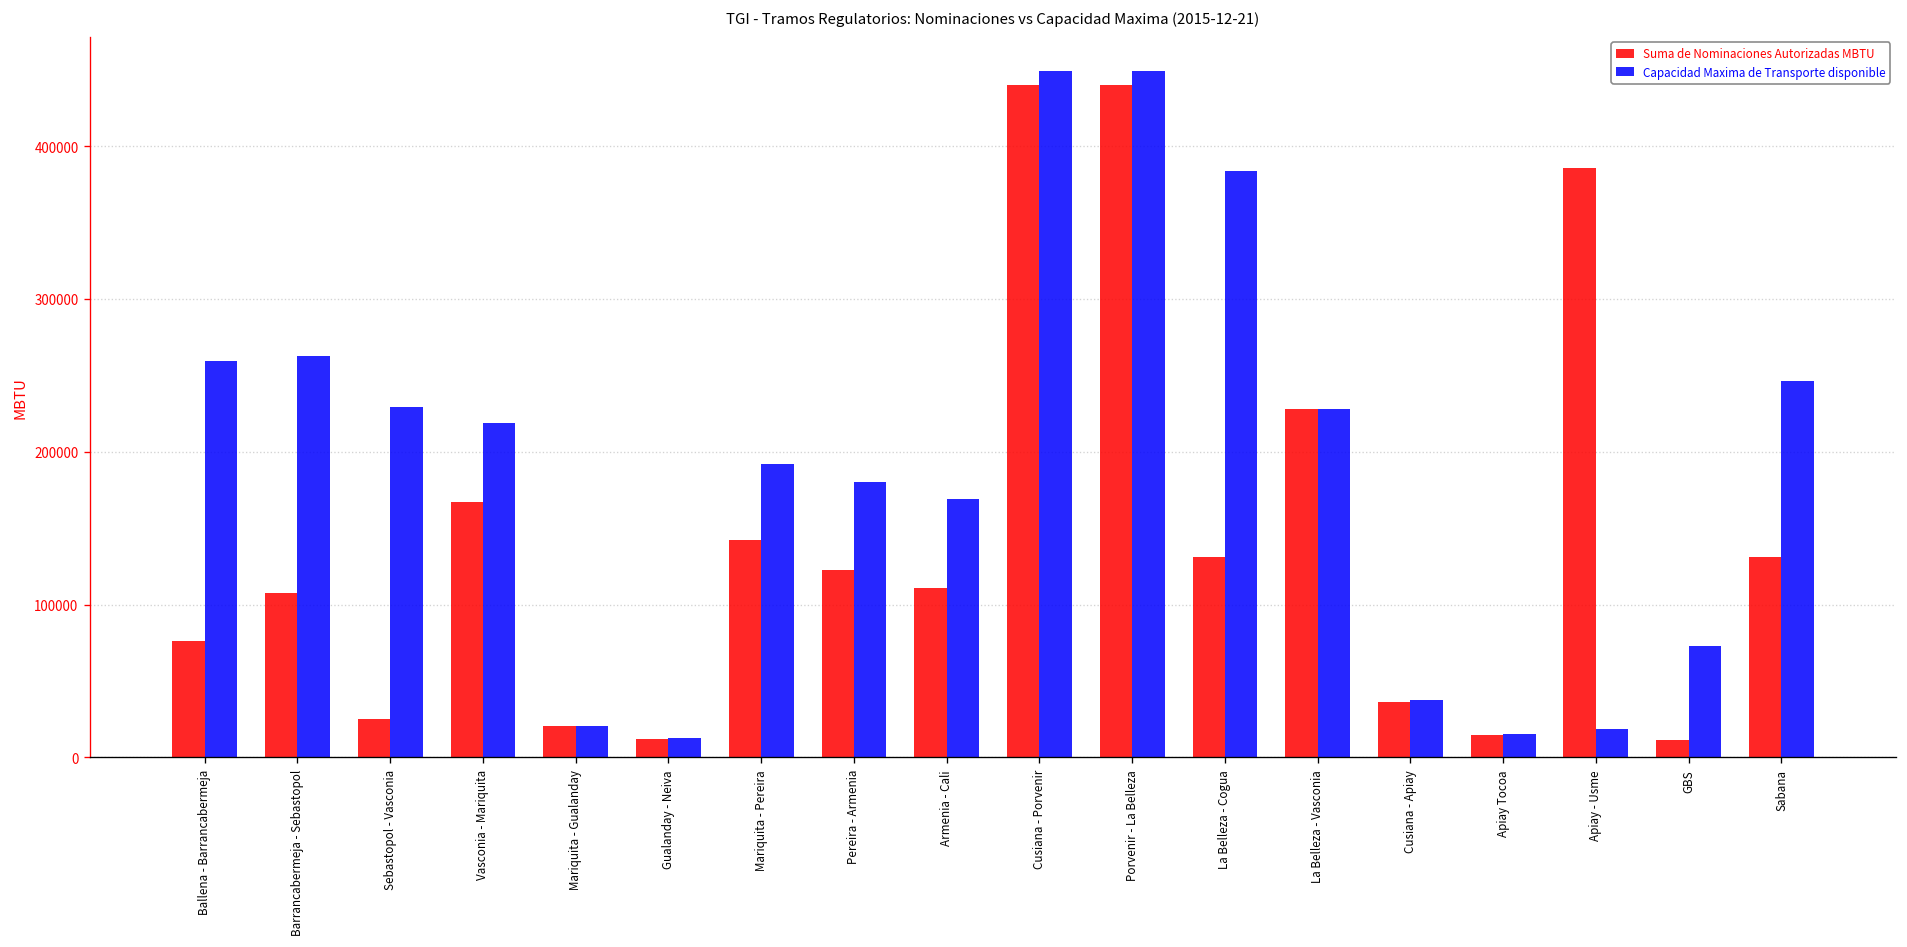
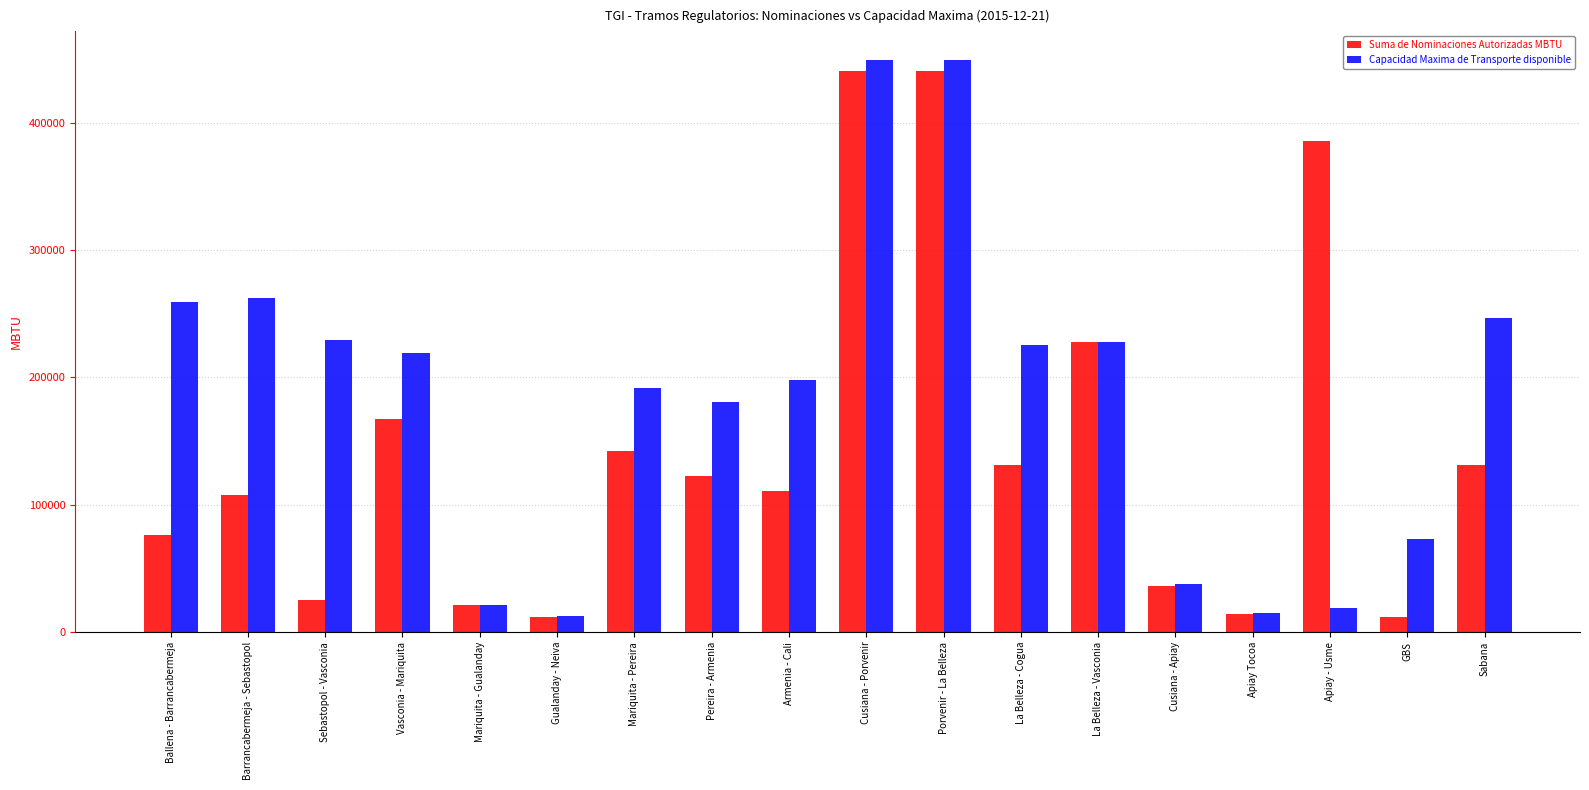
  {
    "Suma de Nominaciones Autorizadas MBTU": {
      "Ballena - Barrancabermeja": 76000,
      "Barrancabermeja - Sebastopol": 108000,
      "Sebastopol - Vasconia": 25000,
      "Vasconia - Mariquita": 167000,
      "Mariquita - Gualanday": 21000,
      "Gualanday - Neiva": 12000,
      "Mariquita - Pereira": 142000,
      "Pereira - Armenia": 123000,
      "Armenia - Cali": 111000,
      "Cusiana - Porvenir": 440000,
      "Porvenir - La Belleza": 440000,
      "La Belleza - Cogua": 131000,
      "La Belleza - Vasconia": 228000,
      "Cusiana - Apiay": 36000,
      "Apiay Tocoa": 14000,
      "Apiay - Usme": 386000,
      "GBS": 12000,
      "Sabana": 131000
    },
    "Capacidad Maxima de Transporte disponible": {
      "Ballena - Barrancabermeja": 259000,
      "Barrancabermeja - Sebastopol": 262000,
      "Sebastopol - Vasconia": 229000,
      "Vasconia - Mariquita": 219000,
      "Mariquita - Gualanday": 21000,
      "Gualanday - Neiva": 13000,
      "Mariquita - Pereira": 192000,
      "Pereira - Armenia": 180000,
-     "Armenia - Cali": 169000,
+     "Armenia - Cali": 198000,
      "Cusiana - Porvenir": 449000,
      "Porvenir - La Belleza": 449000,
-     "La Belleza - Cogua": 384000,
+     "La Belleza - Cogua": 225000,
      "La Belleza - Vasconia": 228000,
      "Cusiana - Apiay": 38000,
      "Apiay Tocoa": 15000,
      "Apiay - Usme": 19000,
      "GBS": 73000,
      "Sabana": 246000
    }
  }
